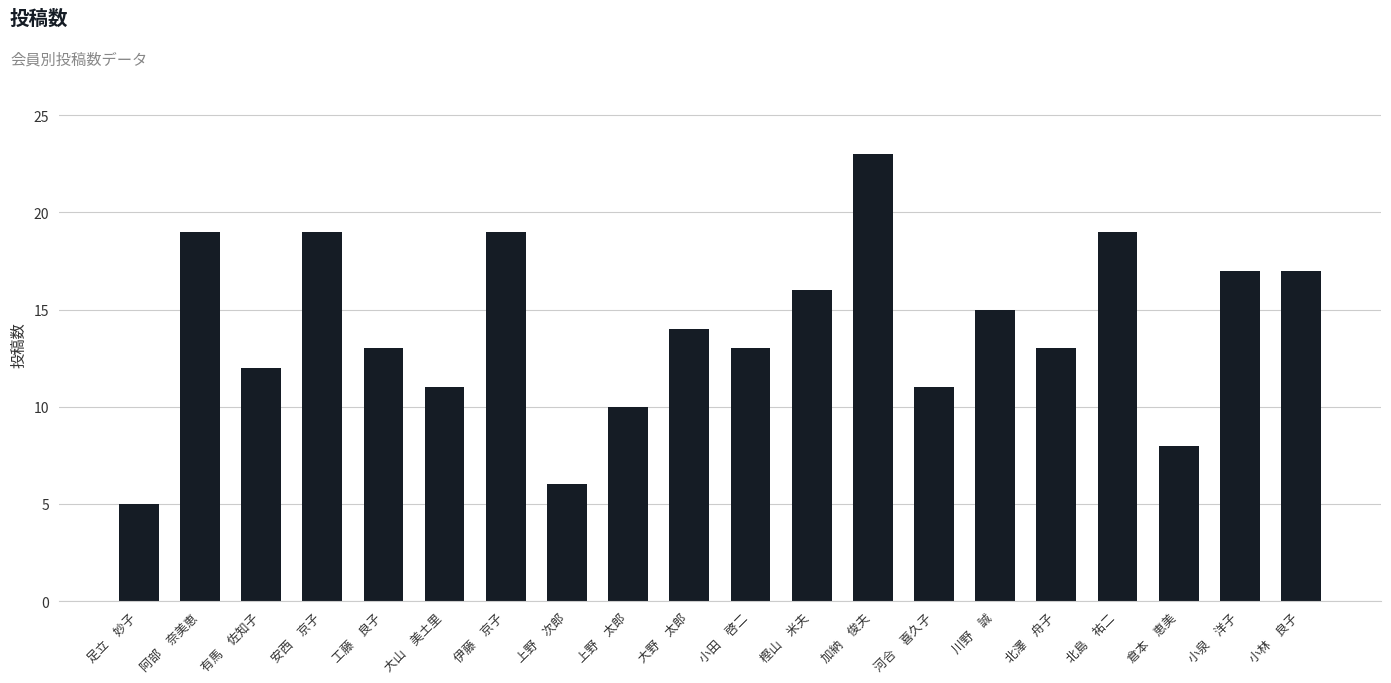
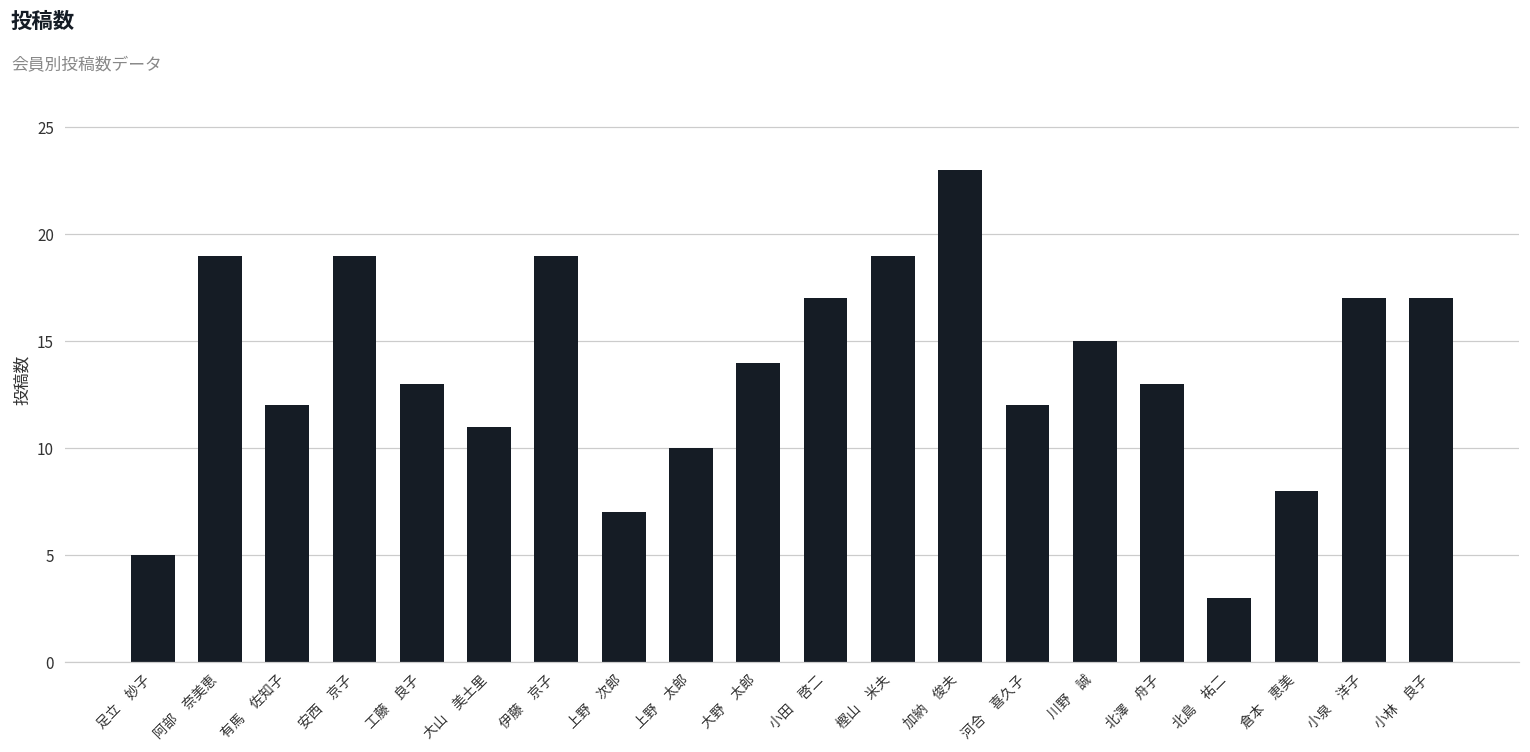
  {
    "足立 妙子": 5,
    "阿部 奈美恵": 19,
    "有馬 佐知子": 12,
    "安西 京子": 19,
    "工藤 良子": 13,
    "大山 美土里": 11,
    "伊藤 京子": 19,
-   "上野 次郎": 6,
+   "上野 次郎": 7,
    "上野 太郎": 10,
    "大野 太郎": 14,
-   "小田 啓二": 13,
-   "樫山 米夫": 16,
+   "小田 啓二": 17,
+   "樫山 米夫": 19,
    "加納 俊夫": 23,
-   "河合 喜久子": 11,
+   "河合 喜久子": 12,
    "川野 誠": 15,
    "北澤 舟子": 13,
-   "北島 祐二": 19,
+   "北島 祐二": 3,
    "倉本 恵美": 8,
    "小泉 洋子": 17,
    "小林 良子": 17
  }
